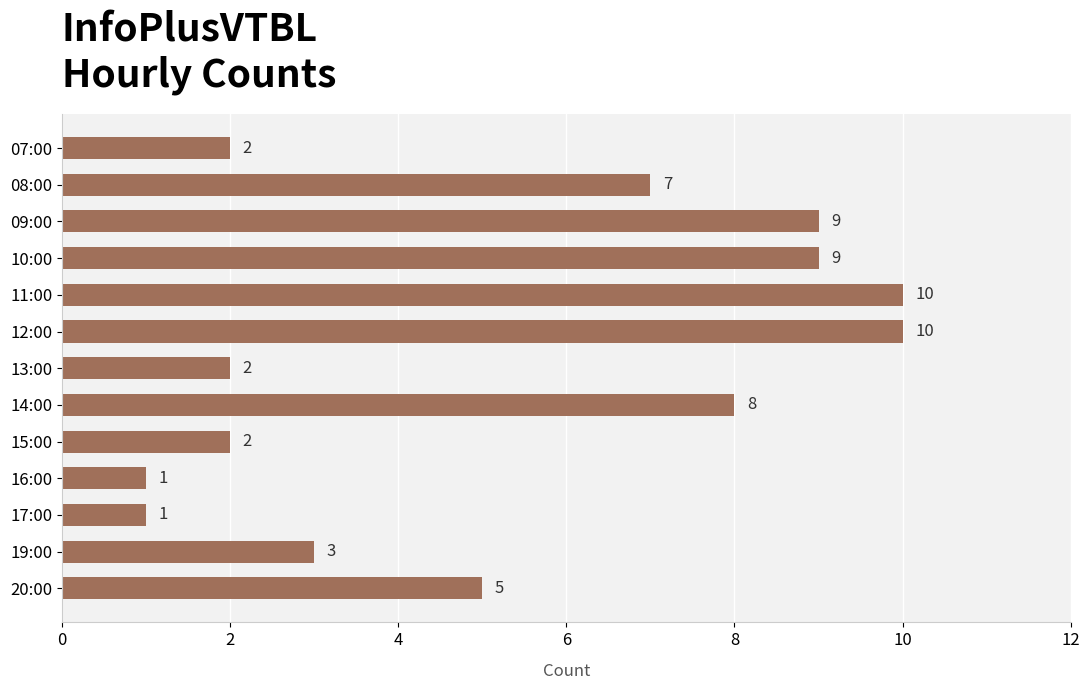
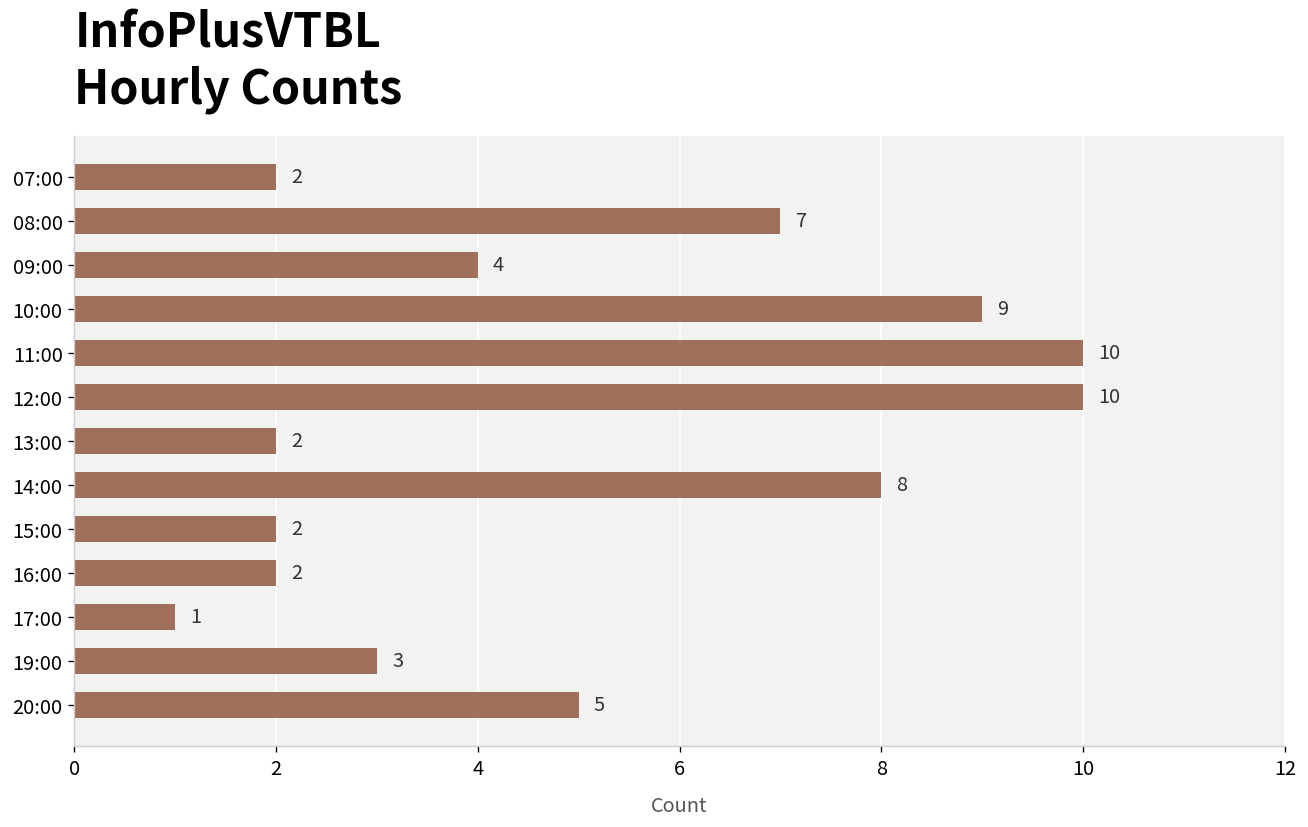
  {
    "07:00": 2,
    "08:00": 7,
-   "09:00": 9,
+   "09:00": 4,
    "10:00": 9,
    "11:00": 10,
    "12:00": 10,
    "13:00": 2,
    "14:00": 8,
    "15:00": 2,
-   "16:00": 1,
+   "16:00": 2,
    "17:00": 1,
    "19:00": 3,
    "20:00": 5
  }
